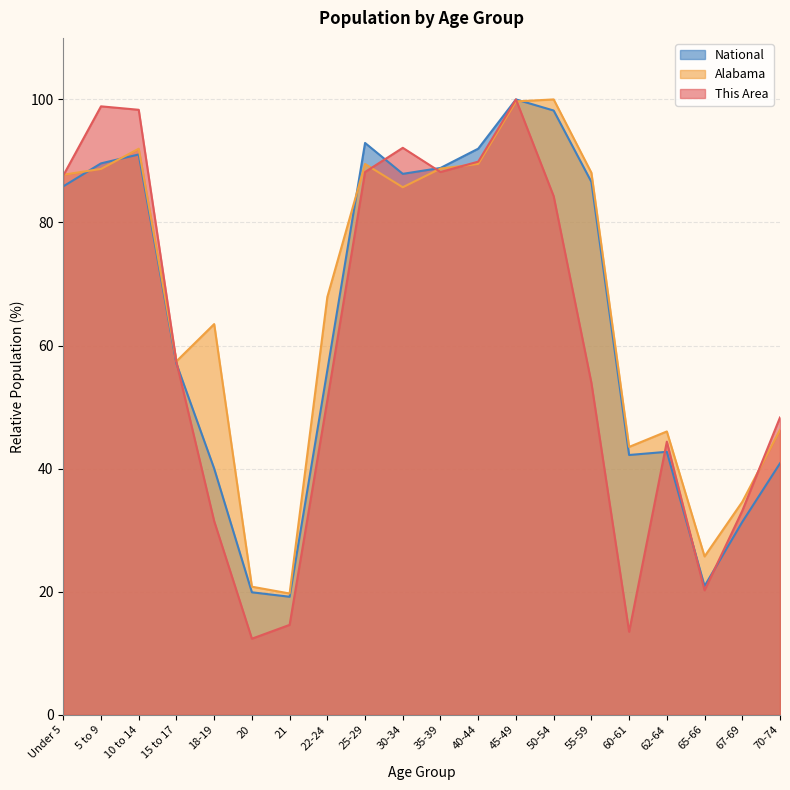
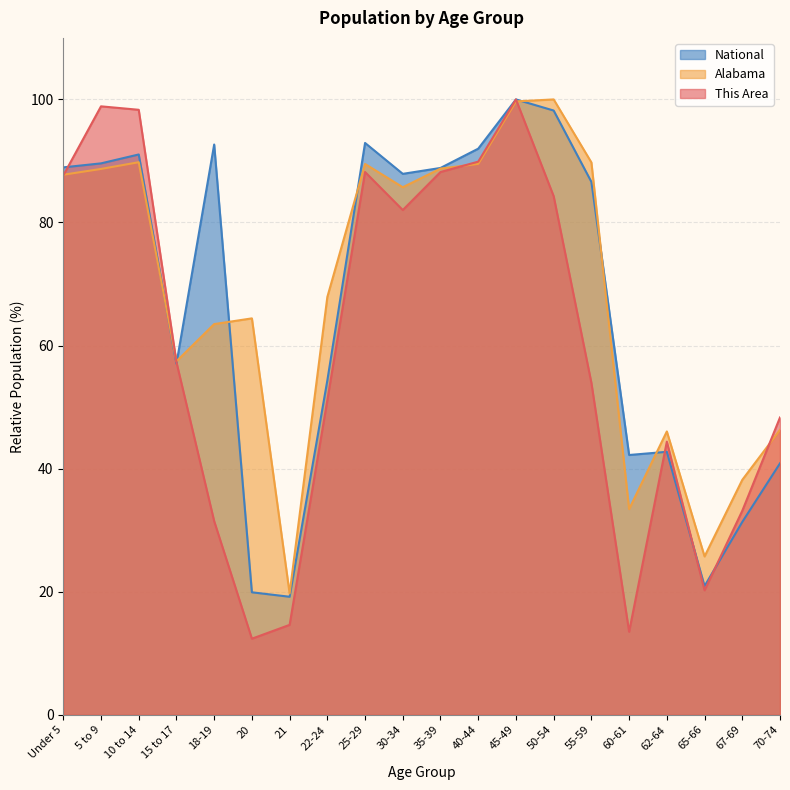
  {
    "National": {
-     "Under 5": 86,
+     "Under 5": 89,
      "5 to 9": 90,
      "10 to 14": 91,
-     "18-19": 40,
+     "18-19": 93,
      "20": 20,
      "21": 19,
-     "22-24": 56,
+     "22-24": 54,
      "25-29": 93,
      "30-34": 88,
      "40-44": 92,
      "50-54": 98,
      "55-59": 87,
      "60-61": 42,
      "62-64": 43,
      "65-66": 21,
      "67-69": 31,
      "70-74": 41
    },
    "Alabama": {
      "5 to 9": 89,
-     "10 to 14": 92,
+     "10 to 14": 90,
      "18-19": 63,
-     "20": 21,
+     "20": 64,
      "21": 20,
      "22-24": 68,
      "25-29": 90,
      "30-34": 86,
      "50-54": 100,
-     "55-59": 88,
-     "60-61": 44,
+     "55-59": 90,
+     "60-61": 33,
      "62-64": 46,
      "65-66": 26,
-     "67-69": 35,
+     "67-69": 38,
      "70-74": 46
    },
    "This Area": {
      "5 to 9": 99,
      "10 to 14": 98,
      "18-19": 31,
      "20": 12,
      "21": 15,
      "22-24": 51,
      "25-29": 88,
-     "30-34": 92,
+     "30-34": 82,
      "35-39": 88,
      "50-54": 84,
      "55-59": 54,
      "60-61": 13,
      "62-64": 44,
      "65-66": 20,
      "67-69": 33,
      "70-74": 48
    }
  }
